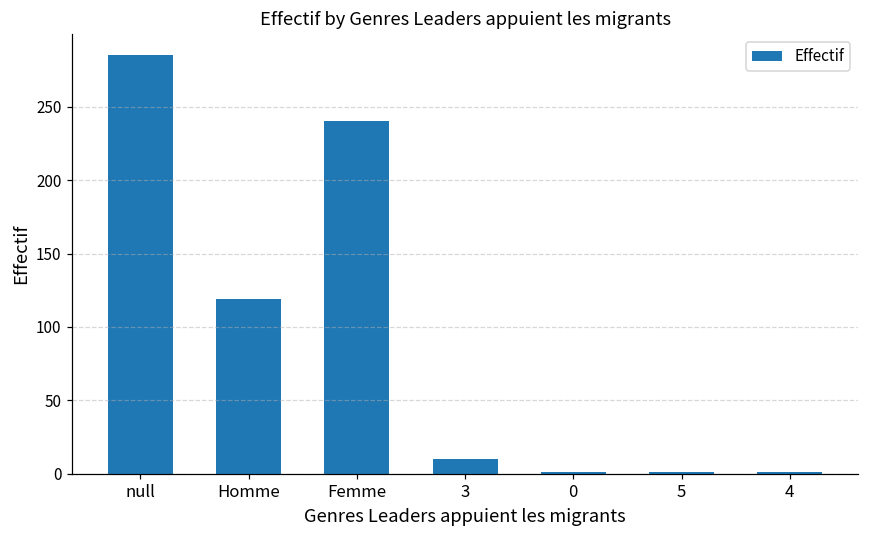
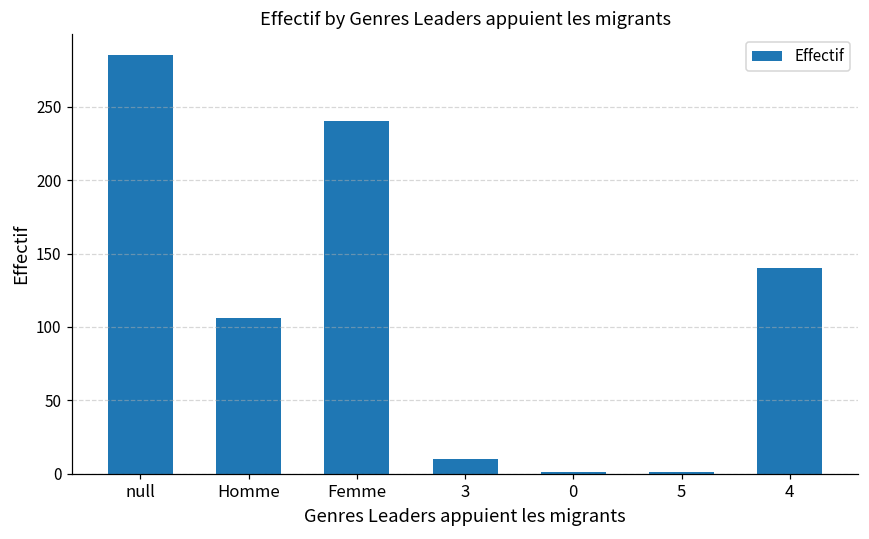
  {
    "null": 285,
-   "Homme": 119,
+   "Homme": 106,
    "Femme": 240,
    "3": 10,
-   "4": 1
+   "4": 140
  }
